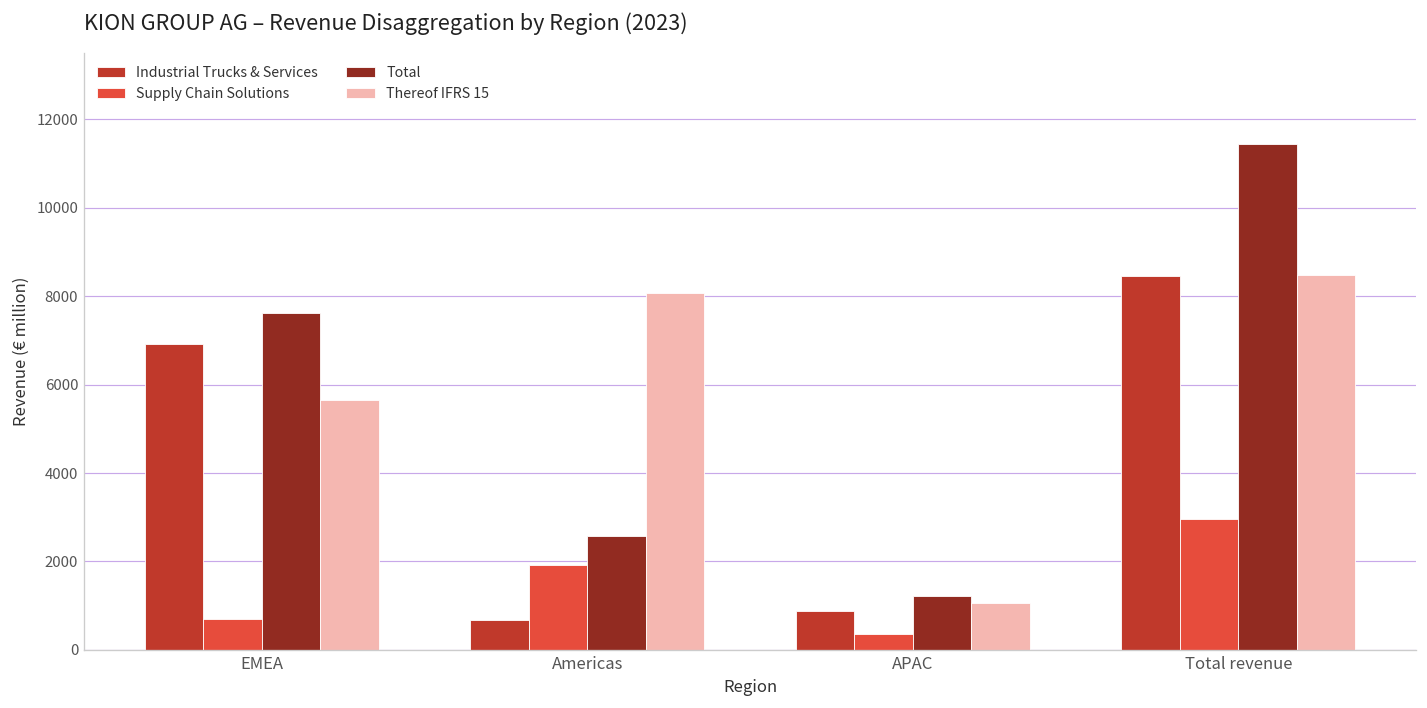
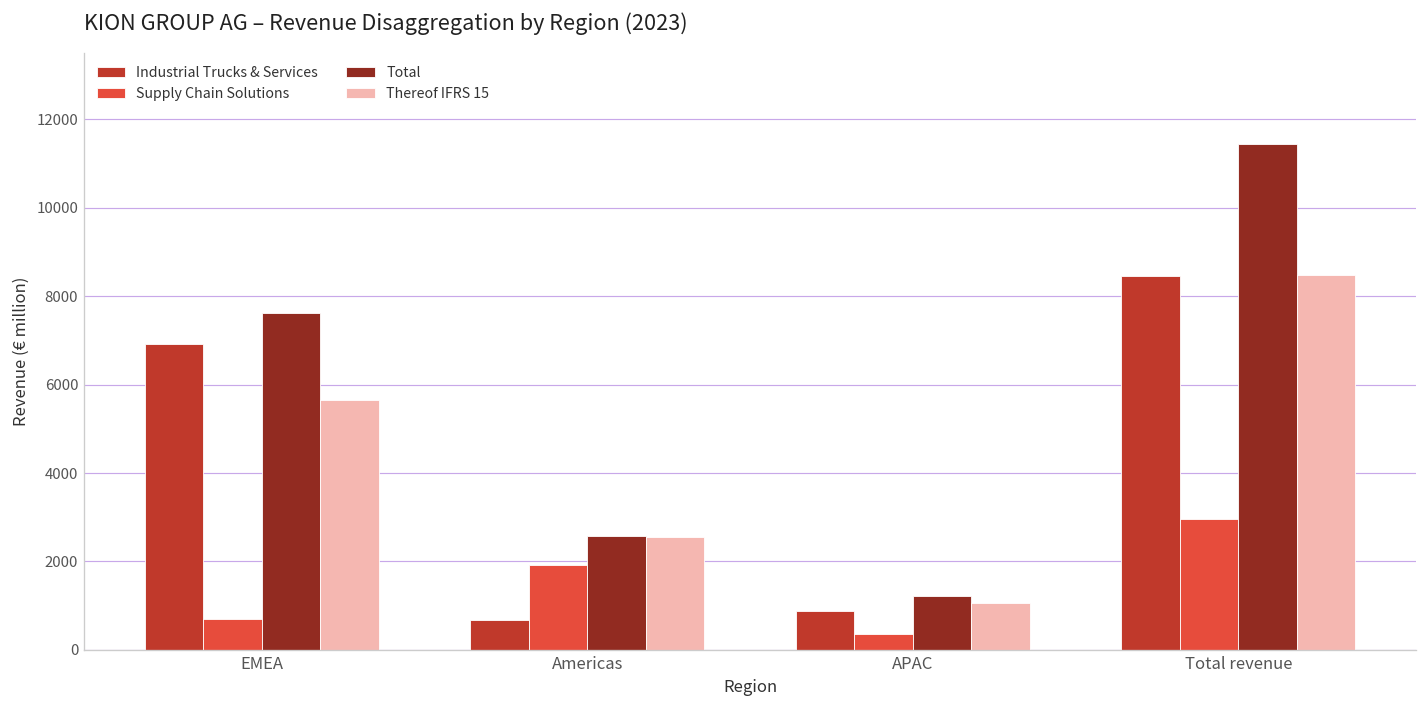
  {
    "Thereof IFRS 15": {
      "EMEA": 5700,
-     "Americas": 8100,
+     "Americas": 2600,
      "APAC": 1100,
      "Total revenue": 8500
    }
  }
